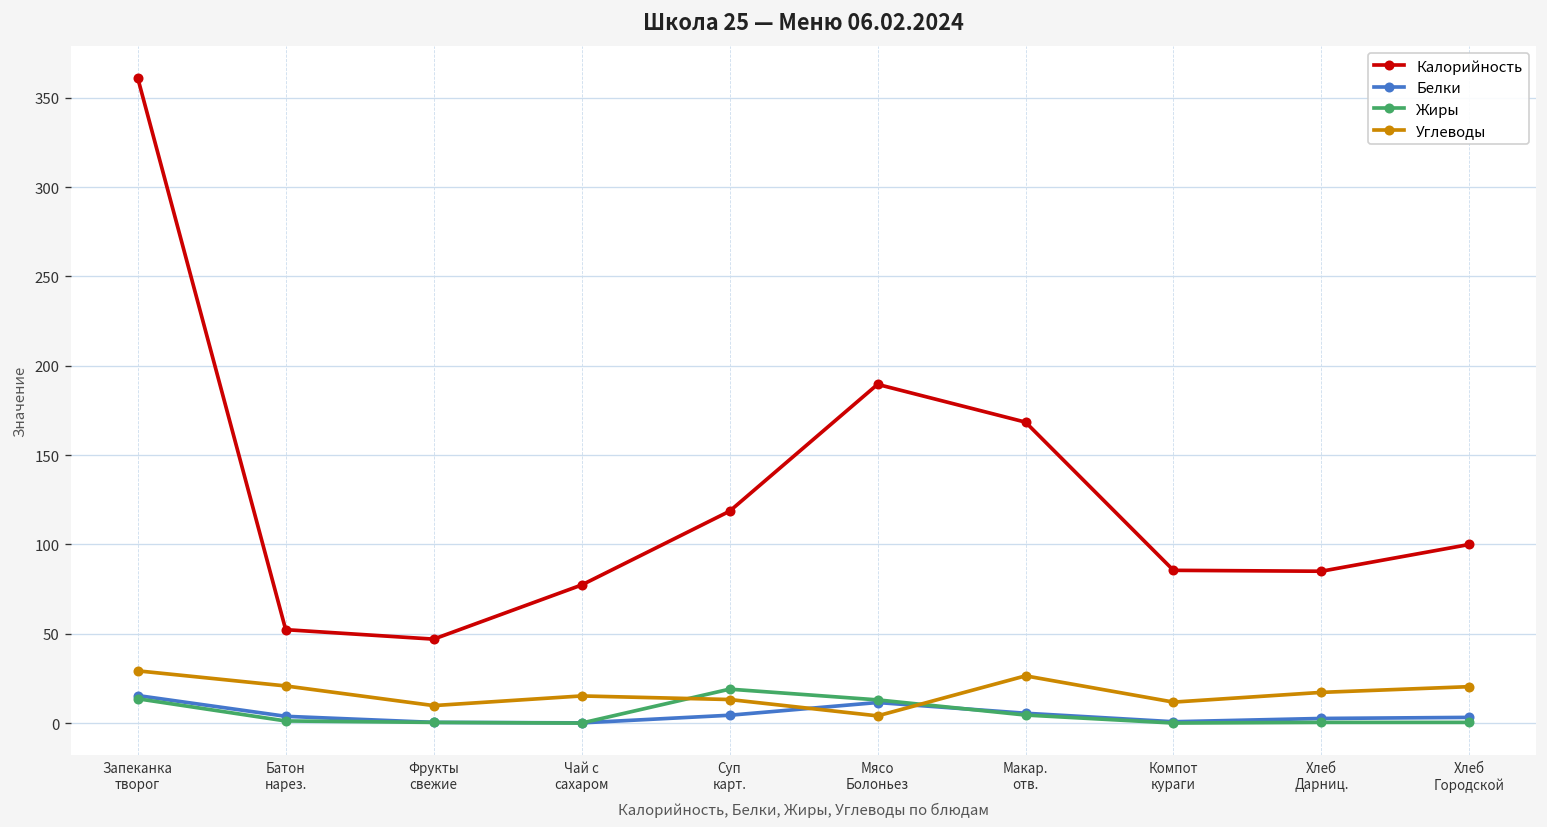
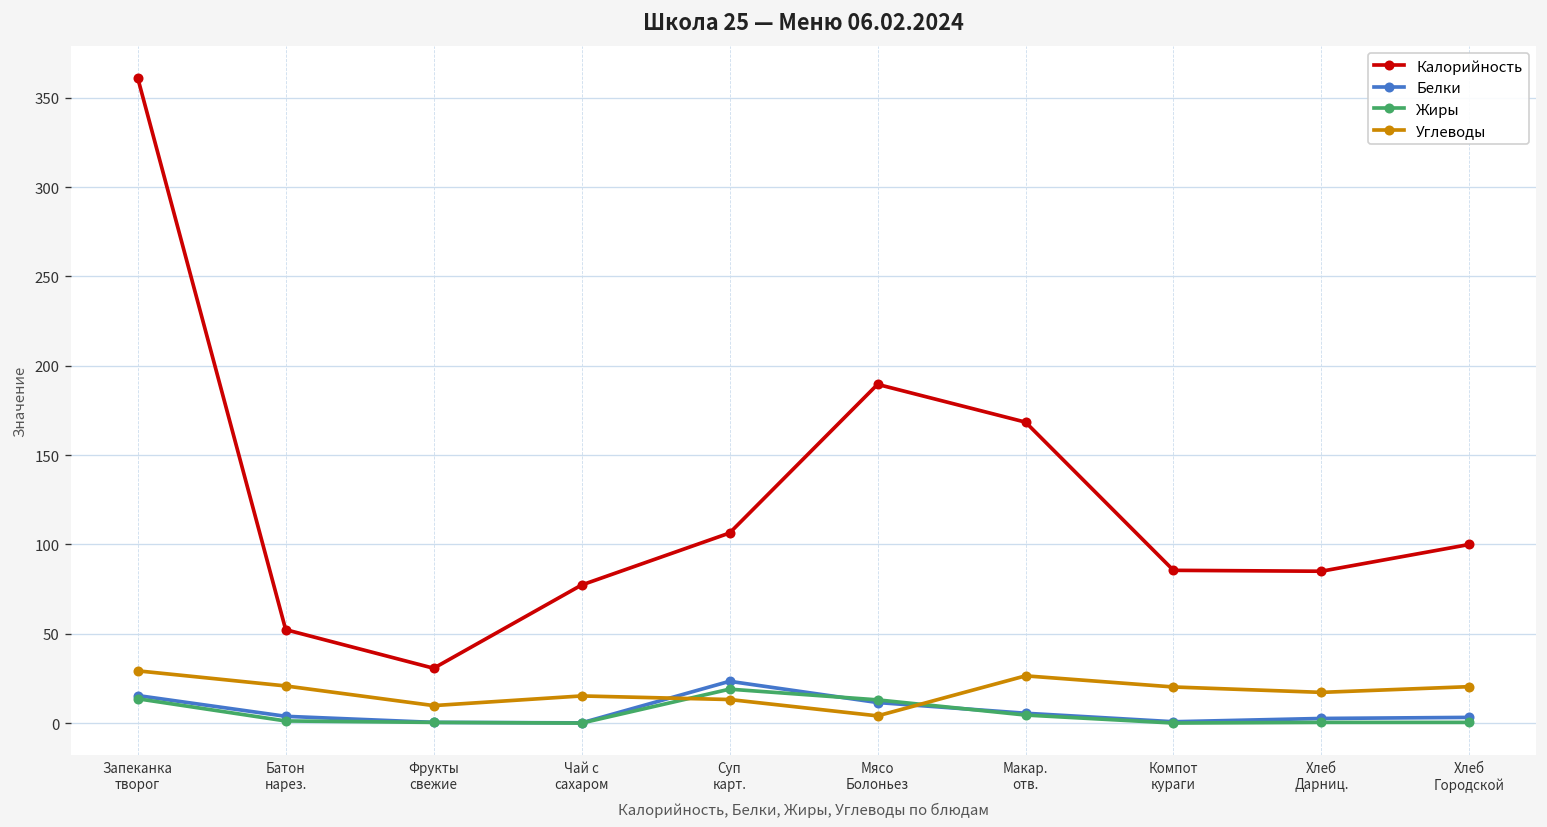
  {
    "Калорийность": {
      "Запеканка творог": 361,
      "Батон нарез.": 52,
-     "Фрукты свежие": 47,
+     "Фрукты свежие": 31,
      "Чай с сахаром": 77,
-     "Суп карт.": 119,
+     "Суп карт.": 106,
      "Мясо Болоньез": 190,
      "Макар. отв.": 168,
      "Компот кураги": 86,
      "Хлеб Дарниц.": 85,
      "Хлеб Городской": 100
    },
    "Белки": {
      "Запеканка творог": 15,
      "Батон нарез.": 4,
-     "Суп карт.": 4,
+     "Суп карт.": 23,
      "Хлеб Дарниц.": 3,
      "Хлеб Городской": 3
    },
    "Жиры": {
      "Запеканка творог": 14,
      "Батон нарез.": 1,
      "Суп карт.": 19,
      "Хлеб Дарниц.": 0,
      "Хлеб Городской": 0
    },
    "Углеводы": {
      "Запеканка творог": 29,
      "Батон нарез.": 21,
      "Фрукты свежие": 10,
      "Чай с сахаром": 15,
      "Суп карт.": 13,
      "Мясо Болоньез": 4,
      "Макар. отв.": 26,
-     "Компот кураги": 12,
+     "Компот кураги": 20,
      "Хлеб Дарниц.": 17,
      "Хлеб Городской": 20
    }
  }
